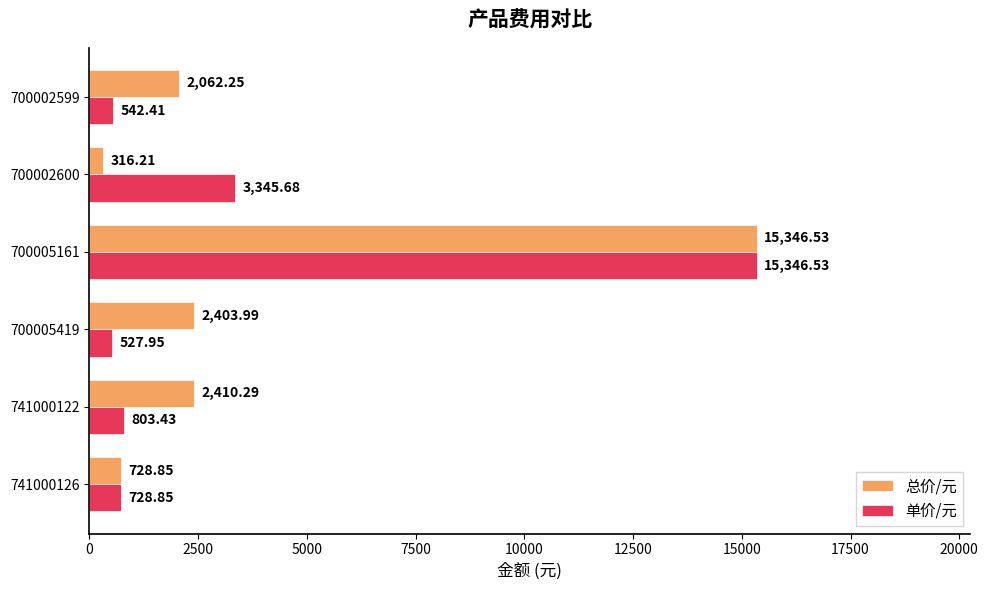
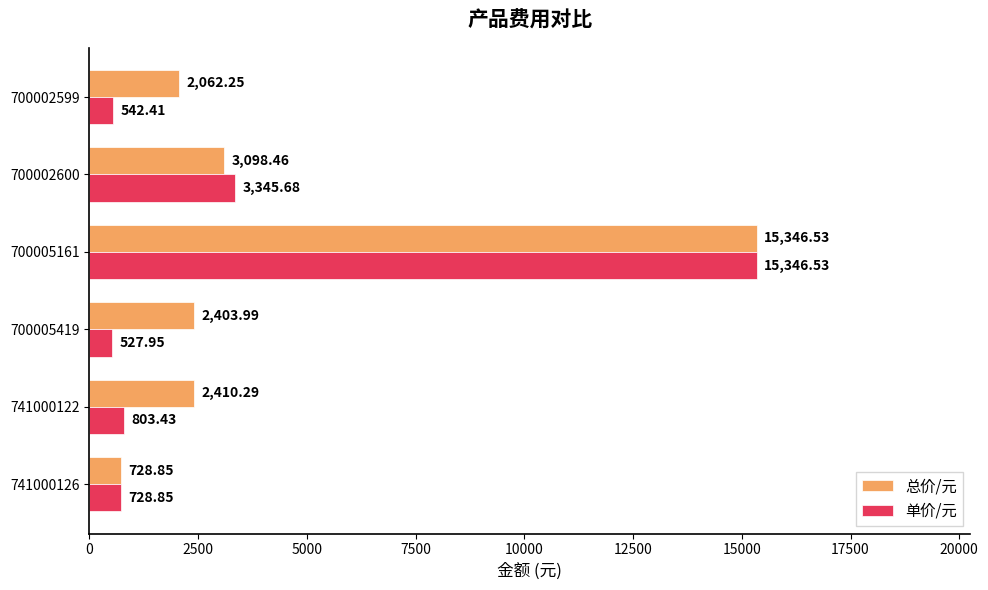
  {
    "总价/元": {
      "700002599": "2,062.25",
-     "700002600": "316.21",
+     "700002600": "3,098.46",
      "700005161": "15,346.53",
      "700005419": "2,403.99",
      "741000122": "2,410.29",
      "741000126": "728.85"
    },
    "单价/元": {
      "700002599": "542.41",
      "700002600": "3,345.68",
      "700005161": "15,346.53",
      "700005419": "527.95",
      "741000122": "803.43",
      "741000126": "728.85"
    }
  }
